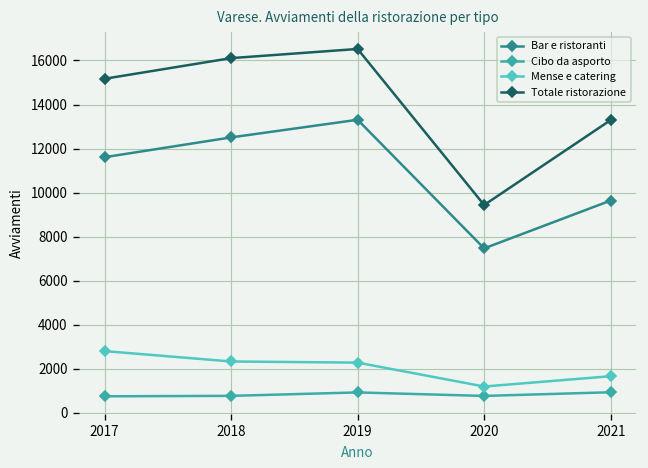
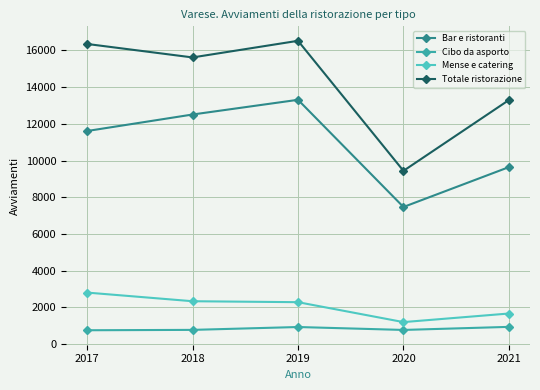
  {
    "Totale ristorazione": {
-     "2017": 15200,
-     "2018": 16100,
+     "2017": 16400,
+     "2018": 15600,
      "2019": 16500,
      "2020": 9400,
      "2021": 13300
    }
  }
